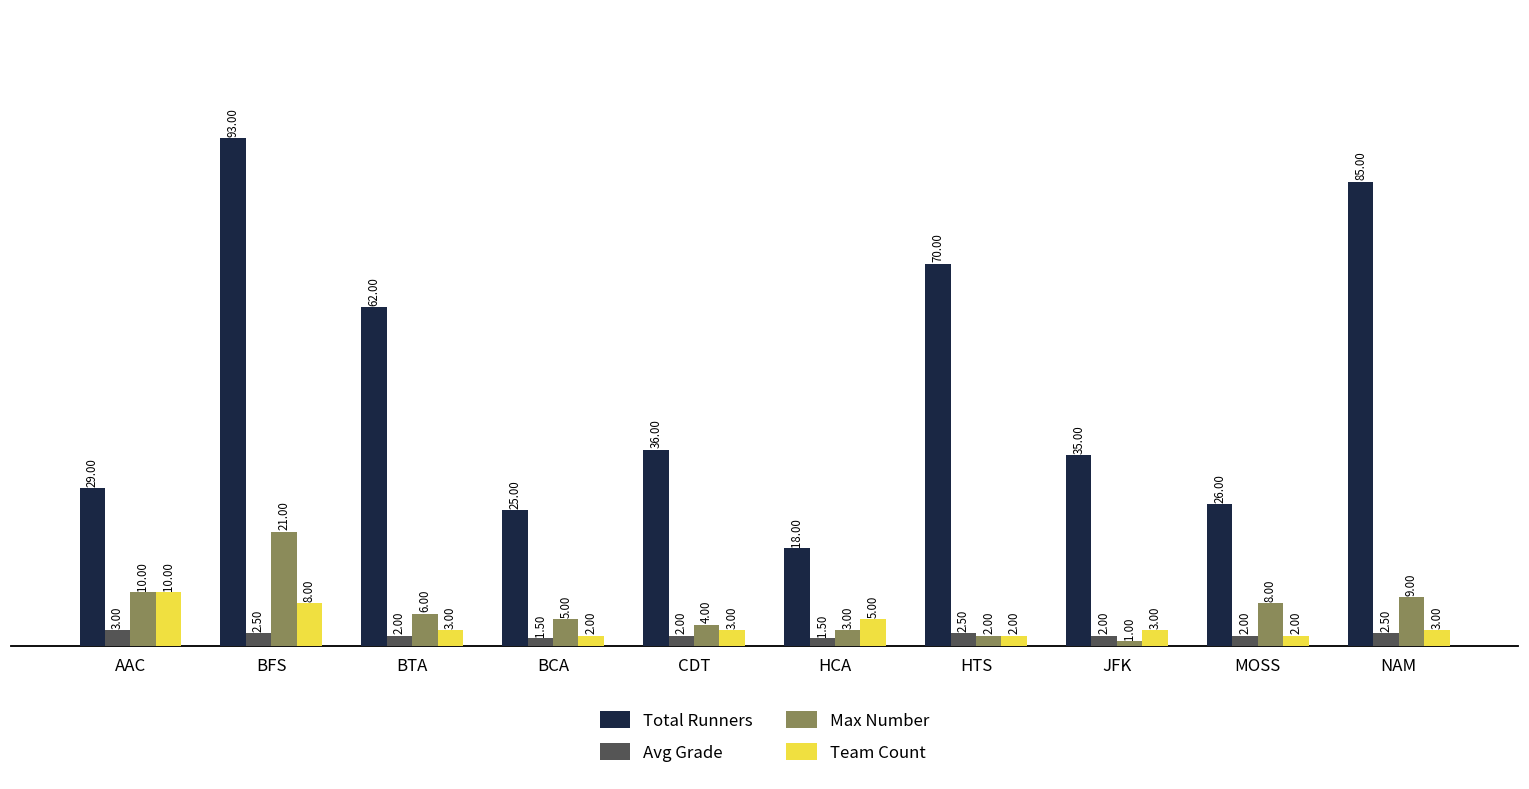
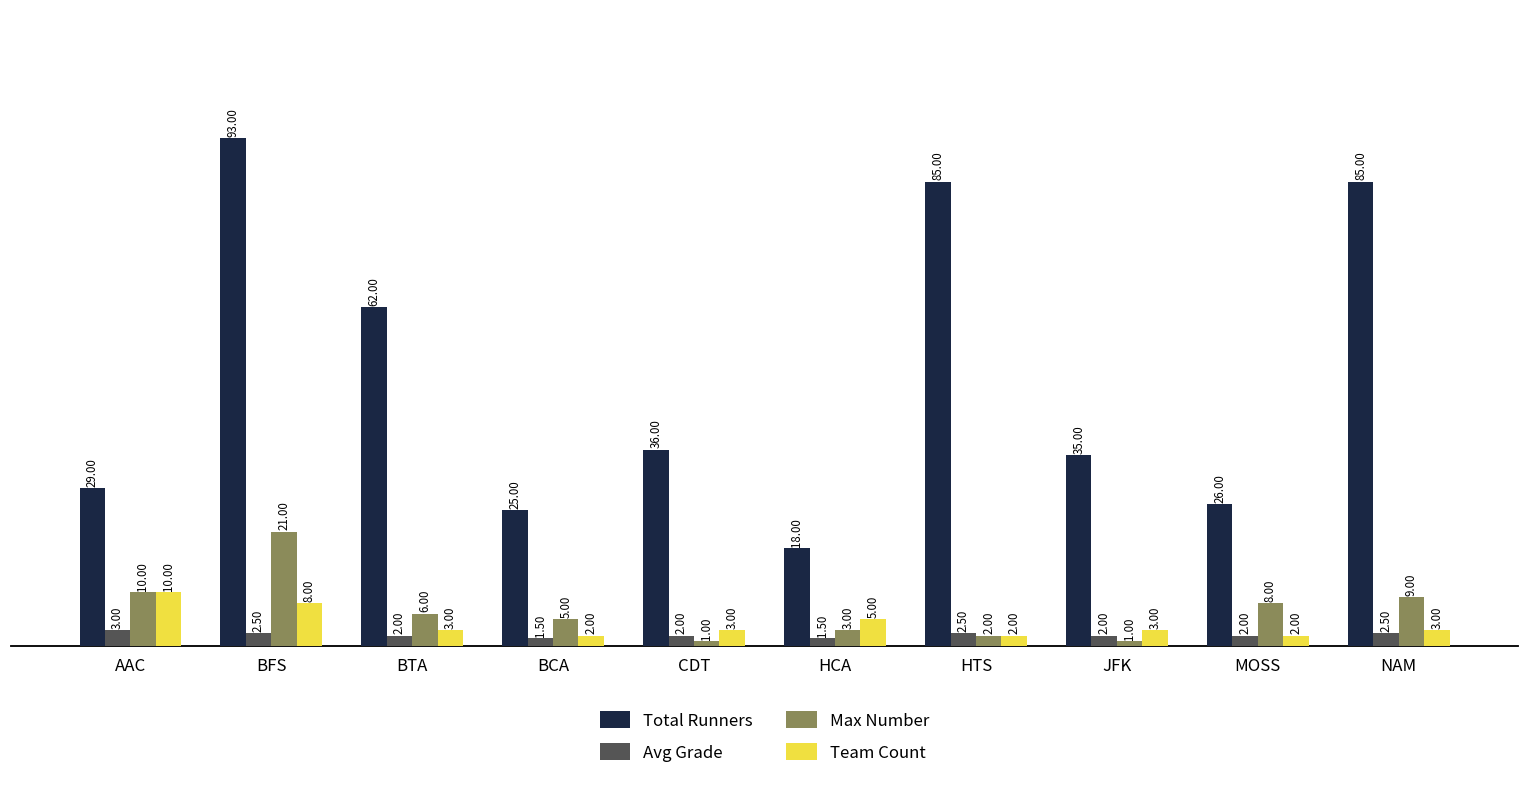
  {
    "Total Runners": {
      "AAC": 29.00,
      "BFS": 93.00,
      "BTA": 62.00,
      "BCA": 25.00,
      "CDT": 36.00,
      "HCA": 18.00,
-     "HTS": 70.00,
+     "HTS": 85.00,
      "JFK": 35.00,
      "MOSS": 26.00,
      "NAM": 85.00
    },
    "Avg Grade": {
      "AAC": 3.00,
      "BFS": 2.50,
      "BTA": 2.00,
      "BCA": 1.50,
      "CDT": 2.00,
      "HCA": 1.50,
      "HTS": 2.50,
      "JFK": 2.00,
      "MOSS": 2.00,
      "NAM": 2.50
    },
    "Max Number": {
      "AAC": 10.00,
      "BFS": 21.00,
      "BTA": 6.00,
      "BCA": 5.00,
-     "CDT": 4.00,
+     "CDT": 1.00,
      "HCA": 3.00,
      "HTS": 2.00,
      "JFK": 1.00,
      "MOSS": 8.00,
      "NAM": 9.00
    },
    "Team Count": {
      "AAC": 10.00,
      "BFS": 8.00,
      "BTA": 3.00,
      "BCA": 2.00,
      "CDT": 3.00,
      "HCA": 5.00,
      "HTS": 2.00,
      "JFK": 3.00,
      "MOSS": 2.00,
      "NAM": 3.00
    }
  }
